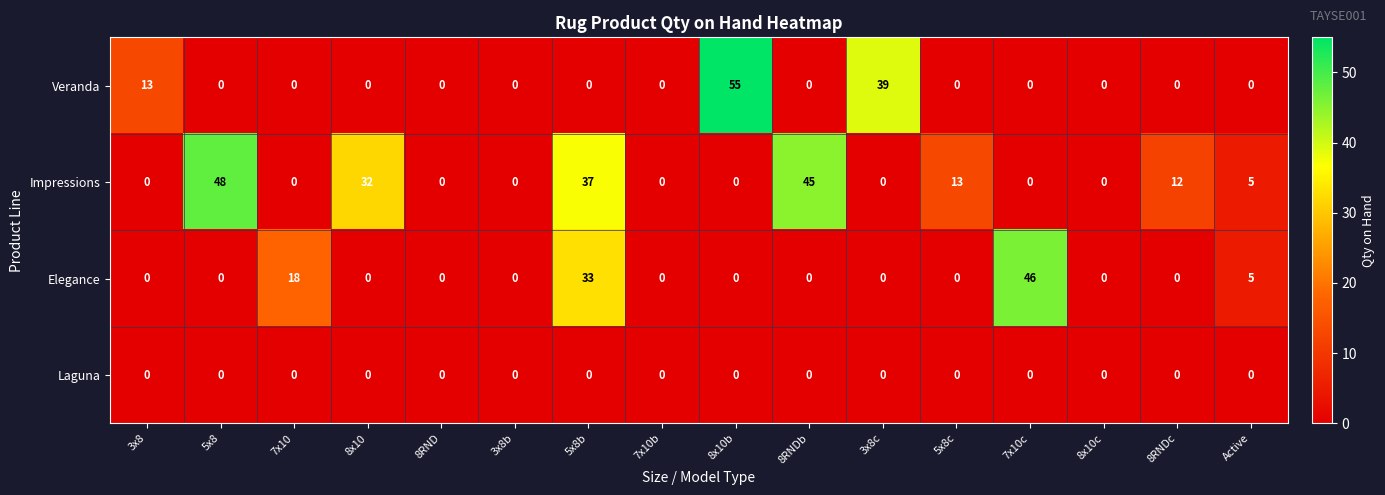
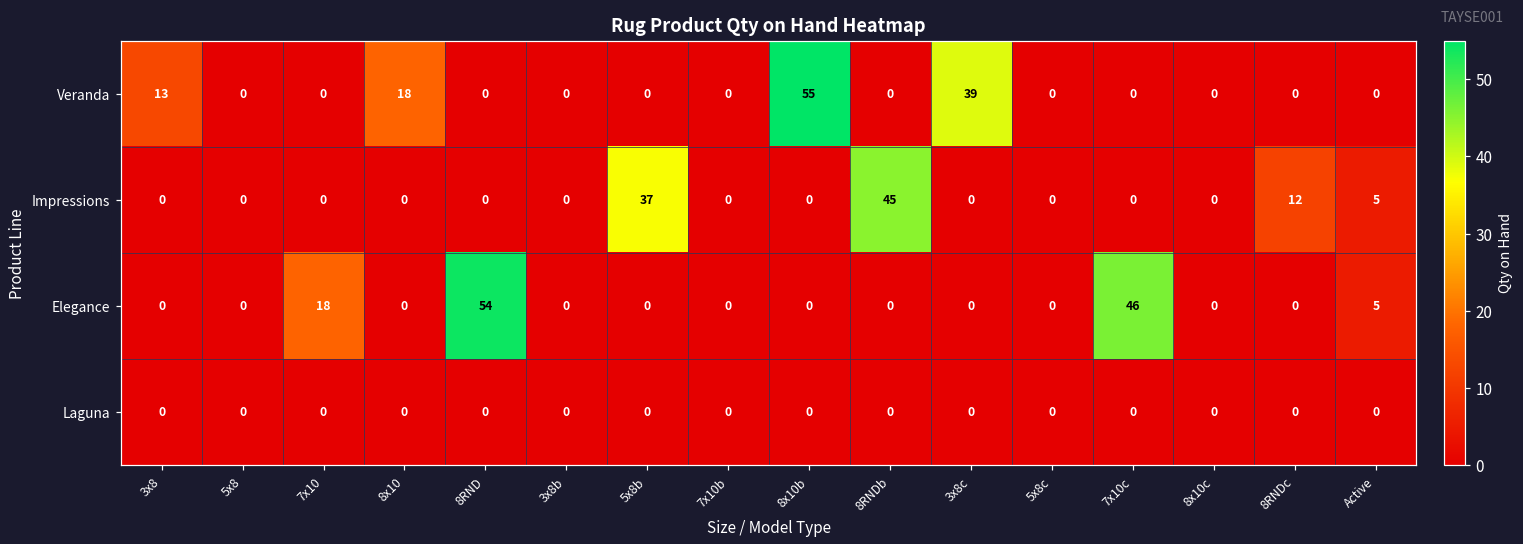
  {
    "Veranda": {
      "3x8": 13,
      "5x8": 0,
      "7x10": 0,
-     "8x10": 0,
+     "8x10": 18,
      "8RND": 0,
      "3x8b": 0,
      "5x8b": 0,
      "7x10b": 0,
      "8x10b": 55,
      "8RNDb": 0,
      "3x8c": 39,
      "5x8c": 0,
      "7x10c": 0,
      "8x10c": 0,
      "8RNDc": 0,
      "Active": 0
    },
    "Impressions": {
      "3x8": 0,
-     "5x8": 48,
+     "5x8": 0,
      "7x10": 0,
-     "8x10": 32,
+     "8x10": 0,
      "8RND": 0,
      "3x8b": 0,
      "5x8b": 37,
      "7x10b": 0,
      "8x10b": 0,
      "8RNDb": 45,
      "3x8c": 0,
-     "5x8c": 13,
+     "5x8c": 0,
      "7x10c": 0,
      "8x10c": 0,
      "8RNDc": 12,
      "Active": 5
    },
    "Elegance": {
      "3x8": 0,
      "5x8": 0,
      "7x10": 18,
      "8x10": 0,
-     "8RND": 0,
+     "8RND": 54,
      "3x8b": 0,
-     "5x8b": 33,
+     "5x8b": 0,
      "7x10b": 0,
      "8x10b": 0,
      "8RNDb": 0,
      "3x8c": 0,
      "5x8c": 0,
      "7x10c": 46,
      "8x10c": 0,
      "8RNDc": 0,
      "Active": 5
    },
    "Laguna": {
      "3x8": 0,
      "5x8": 0,
      "7x10": 0,
      "8x10": 0,
      "8RND": 0,
      "3x8b": 0,
      "5x8b": 0,
      "7x10b": 0,
      "8x10b": 0,
      "8RNDb": 0,
      "3x8c": 0,
      "5x8c": 0,
      "7x10c": 0,
      "8x10c": 0,
      "8RNDc": 0,
      "Active": 0
    }
  }
